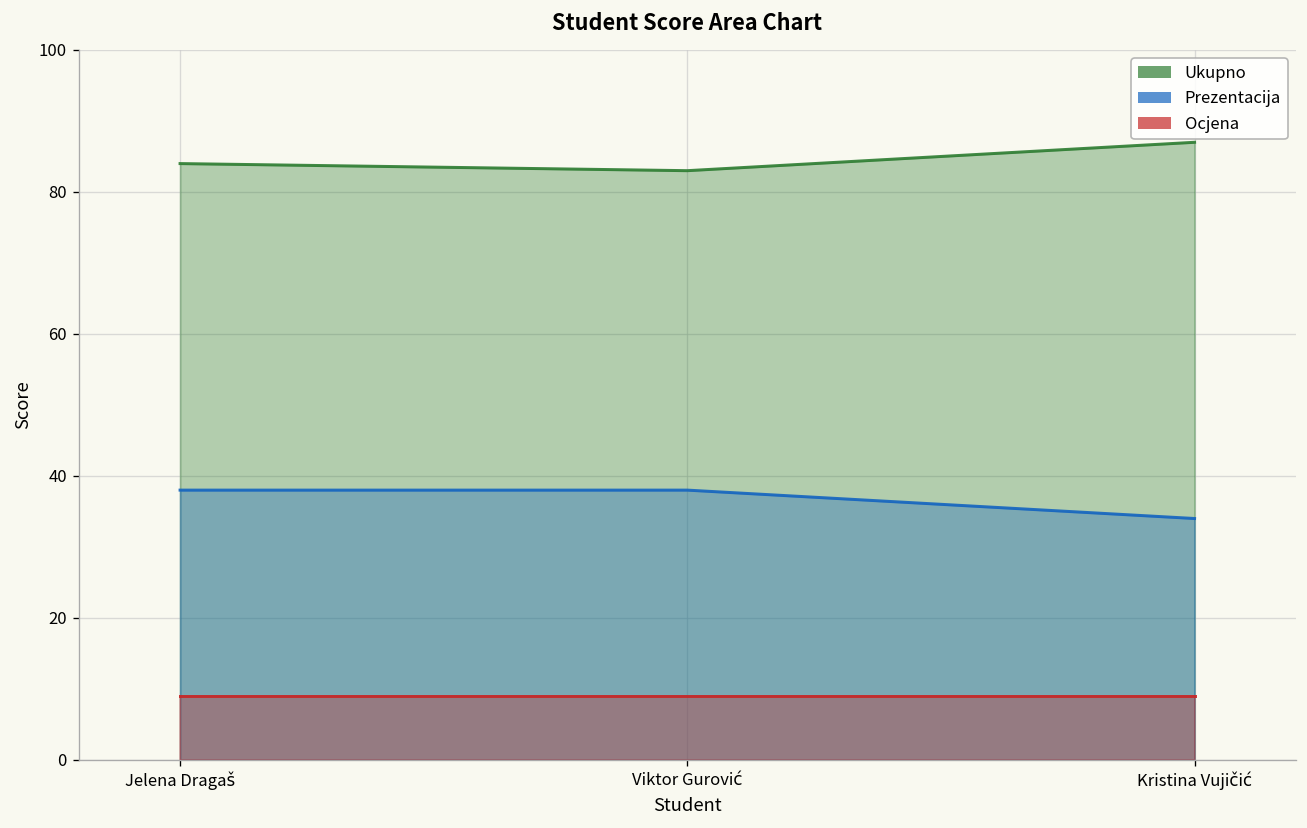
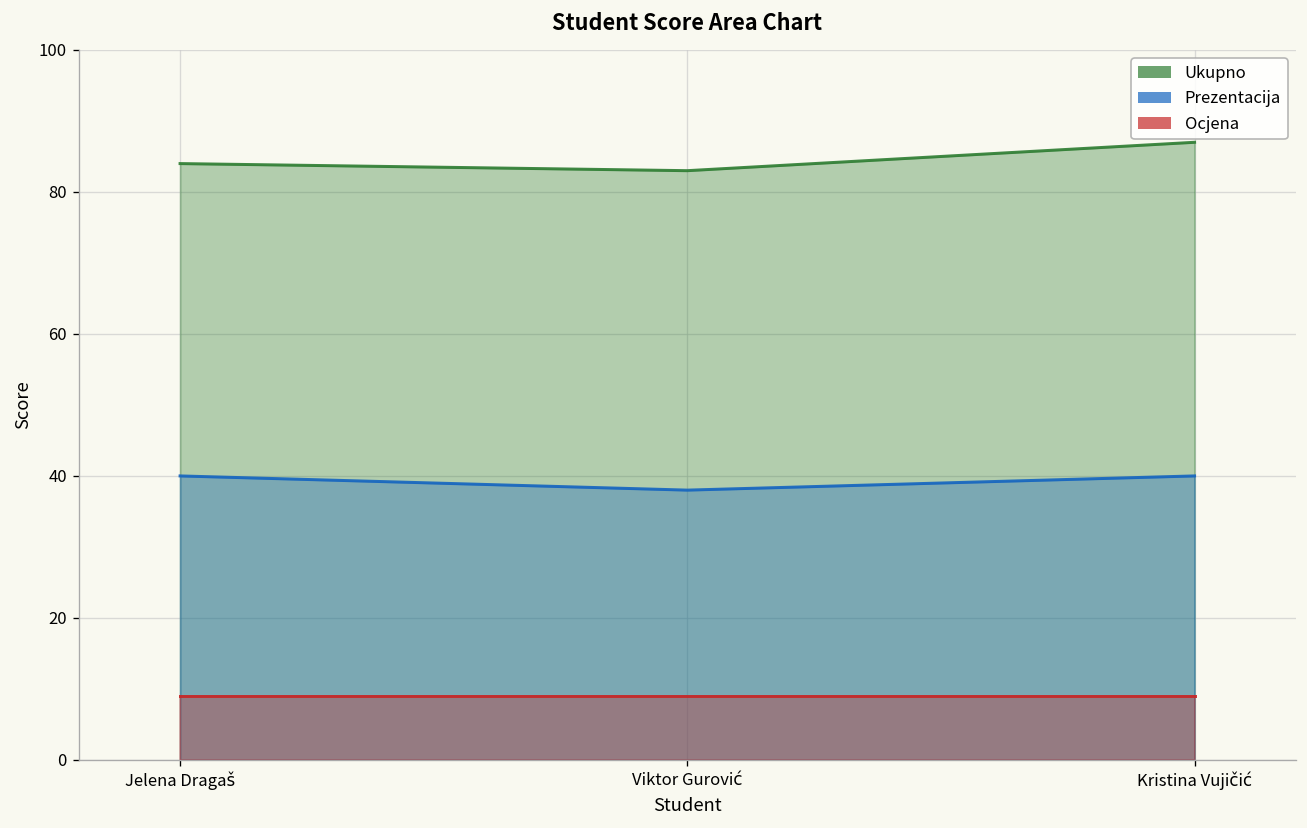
  {
    "Ukupno": {
      "Jelena Dragaš": 84,
      "Viktor Gurović": 83,
      "Kristina Vujičić": 87
    },
    "Prezentacija": {
-     "Jelena Dragaš": 38,
+     "Jelena Dragaš": 40,
      "Viktor Gurović": 38,
-     "Kristina Vujičić": 34
+     "Kristina Vujičić": 40
    },
    "Ocjena": {
      "Jelena Dragaš": 9,
      "Viktor Gurović": 9,
      "Kristina Vujičić": 9
    }
  }
